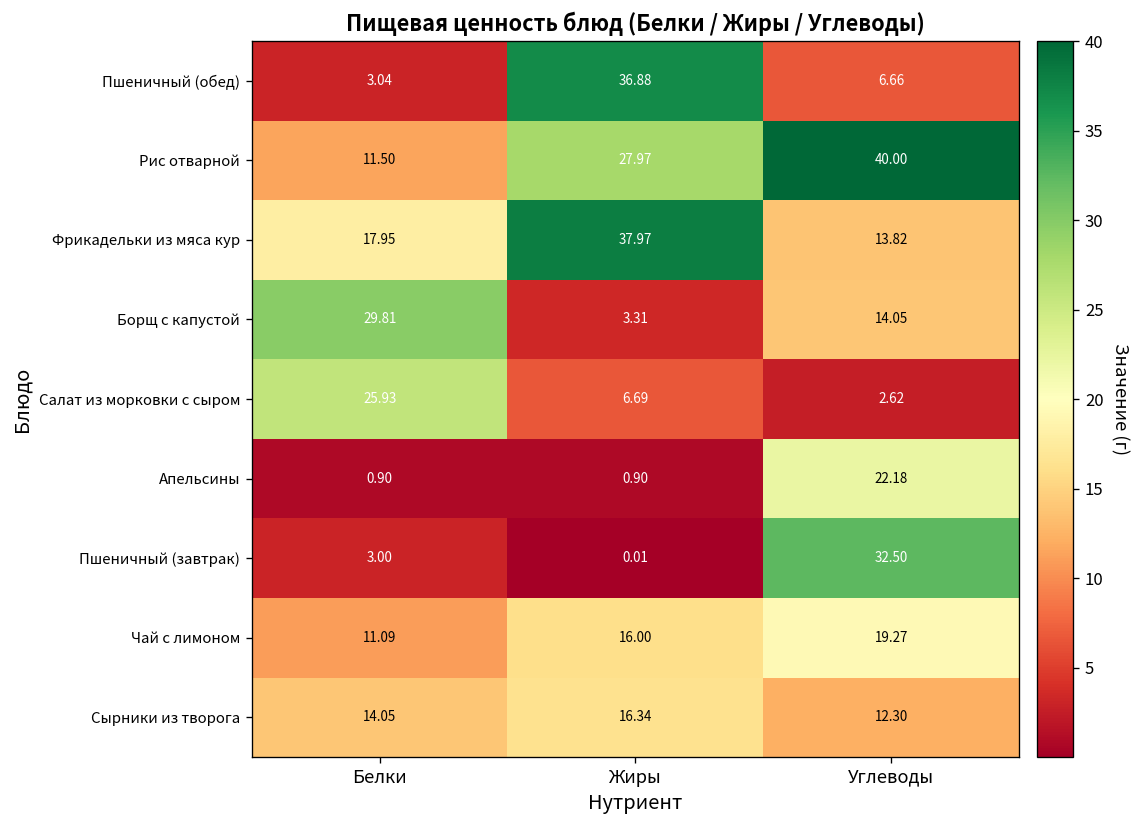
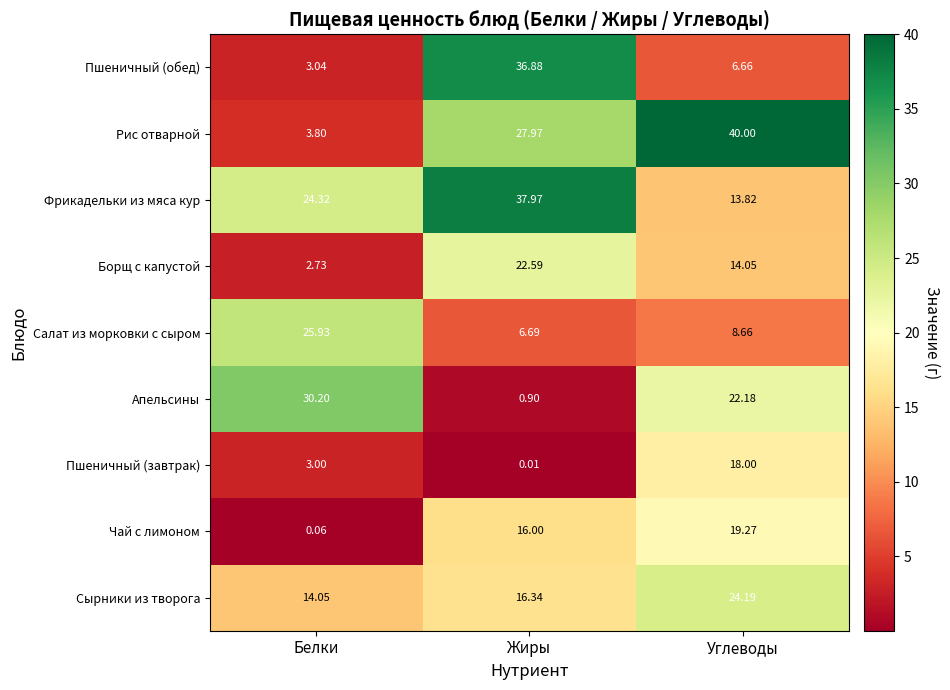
  {
    "Пшеничный (обед)": {
      "Белки": 3.04,
      "Жиры": 36.88,
      "Углеводы": 6.66
    },
    "Рис отварной": {
-     "Белки": 11.50,
+     "Белки": 3.80,
      "Жиры": 27.97,
      "Углеводы": 40.00
    },
    "Фрикадельки из мяса кур": {
-     "Белки": 17.95,
+     "Белки": 24.32,
      "Жиры": 37.97,
      "Углеводы": 13.82
    },
    "Борщ с капустой": {
-     "Белки": 29.81,
-     "Жиры": 3.31,
+     "Белки": 2.73,
+     "Жиры": 22.59,
      "Углеводы": 14.05
    },
    "Салат из морковки с сыром": {
      "Белки": 25.93,
      "Жиры": 6.69,
-     "Углеводы": 2.62
+     "Углеводы": 8.66
    },
    "Апельсины": {
-     "Белки": 0.90,
+     "Белки": 30.20,
      "Жиры": 0.90,
      "Углеводы": 22.18
    },
    "Пшеничный (завтрак)": {
      "Белки": 3.00,
      "Жиры": 0.01,
-     "Углеводы": 32.50
+     "Углеводы": 18.00
    },
    "Чай с лимоном": {
-     "Белки": 11.09,
+     "Белки": 0.06,
      "Жиры": 16.00,
      "Углеводы": 19.27
    },
    "Сырники из творога": {
      "Белки": 14.05,
      "Жиры": 16.34,
-     "Углеводы": 12.30
+     "Углеводы": 24.19
    }
  }
